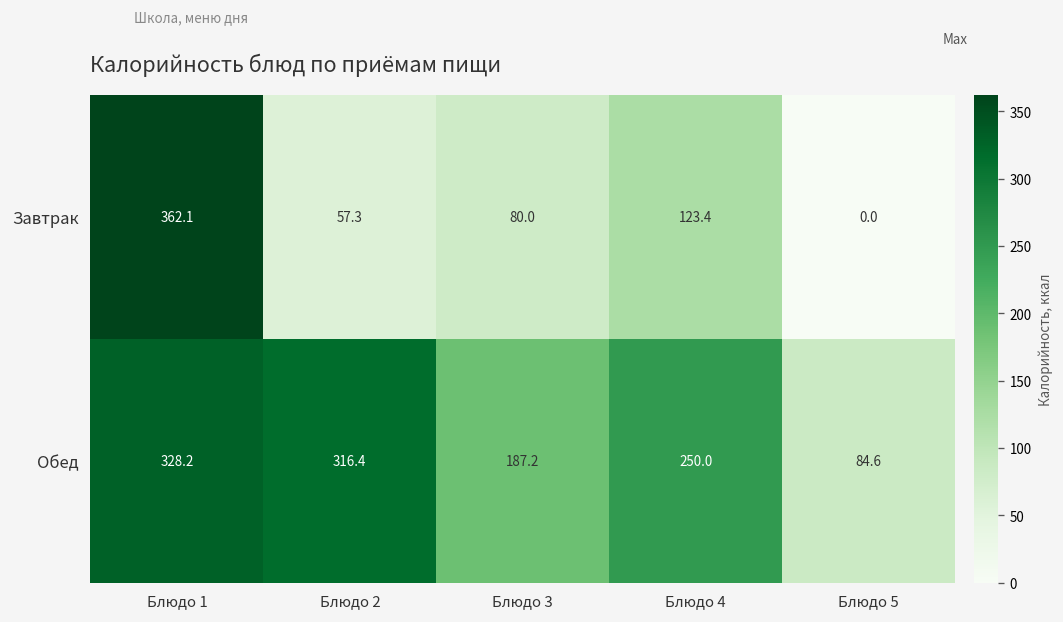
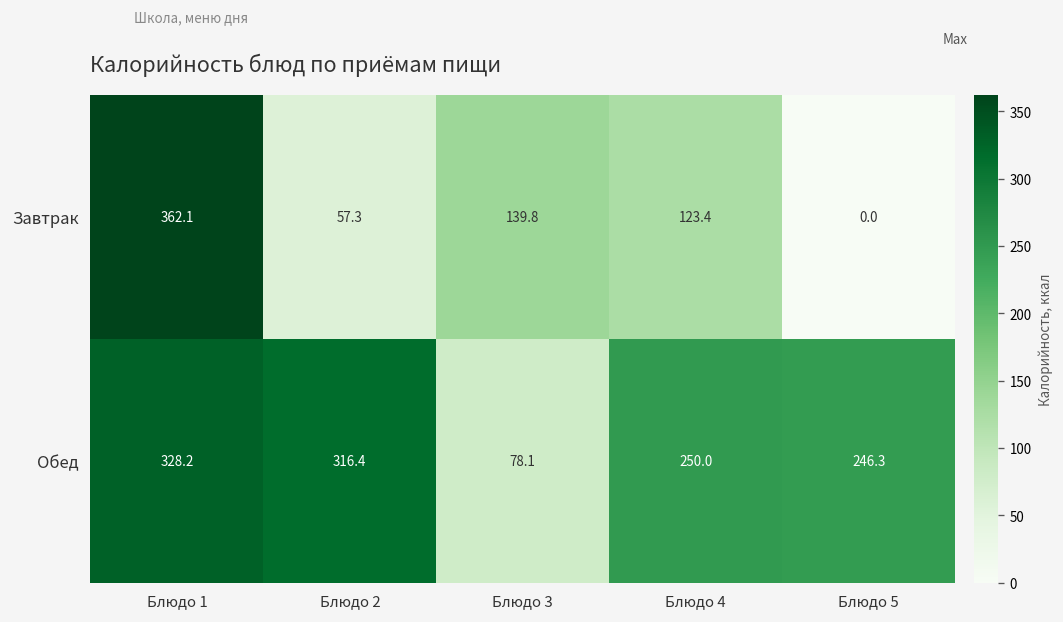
  {
    "Завтрак": {
      "Блюдо 1": 362.1,
      "Блюдо 2": 57.3,
-     "Блюдо 3": 80.0,
+     "Блюдо 3": 139.8,
      "Блюдо 4": 123.4,
      "Блюдо 5": 0.0
    },
    "Обед": {
      "Блюдо 1": 328.2,
      "Блюдо 2": 316.4,
-     "Блюдо 3": 187.2,
+     "Блюдо 3": 78.1,
      "Блюдо 4": 250.0,
-     "Блюдо 5": 84.6
+     "Блюдо 5": 246.3
    }
  }
